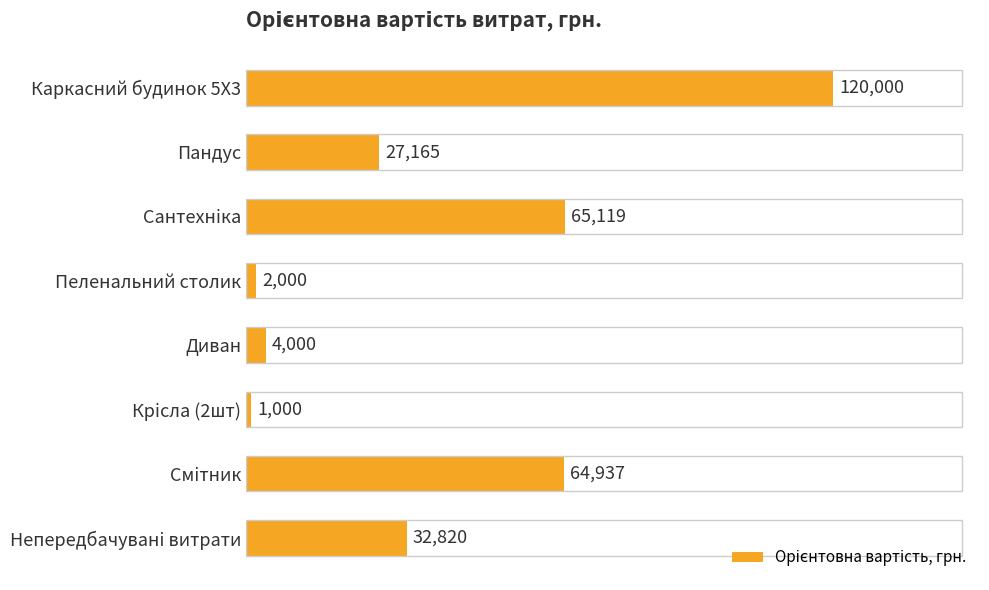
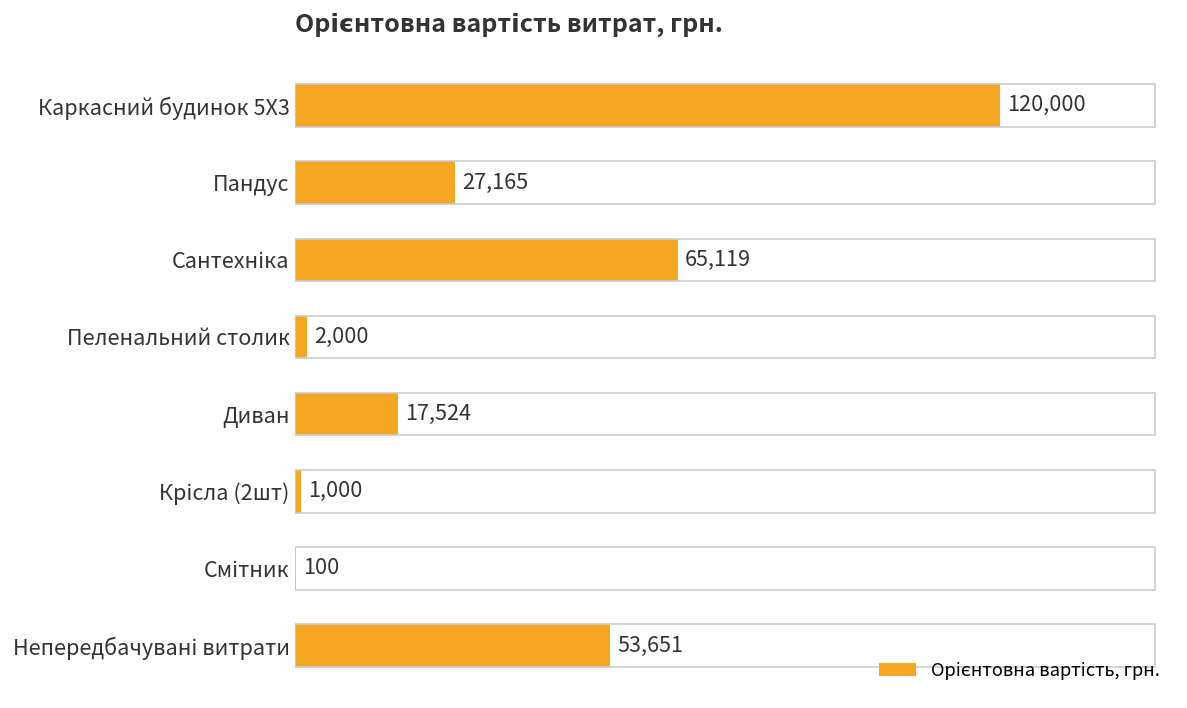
  {
    "Каркасний будинок 5X3": "120,000",
    "Пандус": "27,165",
    "Сантехніка": "65,119",
    "Пеленальний столик": "2,000",
-   "Диван": "4,000",
+   "Диван": "17,524",
    "Крісла (2шт)": "1,000",
-   "Смітник": "64,937",
-   "Непередбачувані витрати": "32,820"
+   "Смітник": "100",
+   "Непередбачувані витрати": "53,651"
  }
